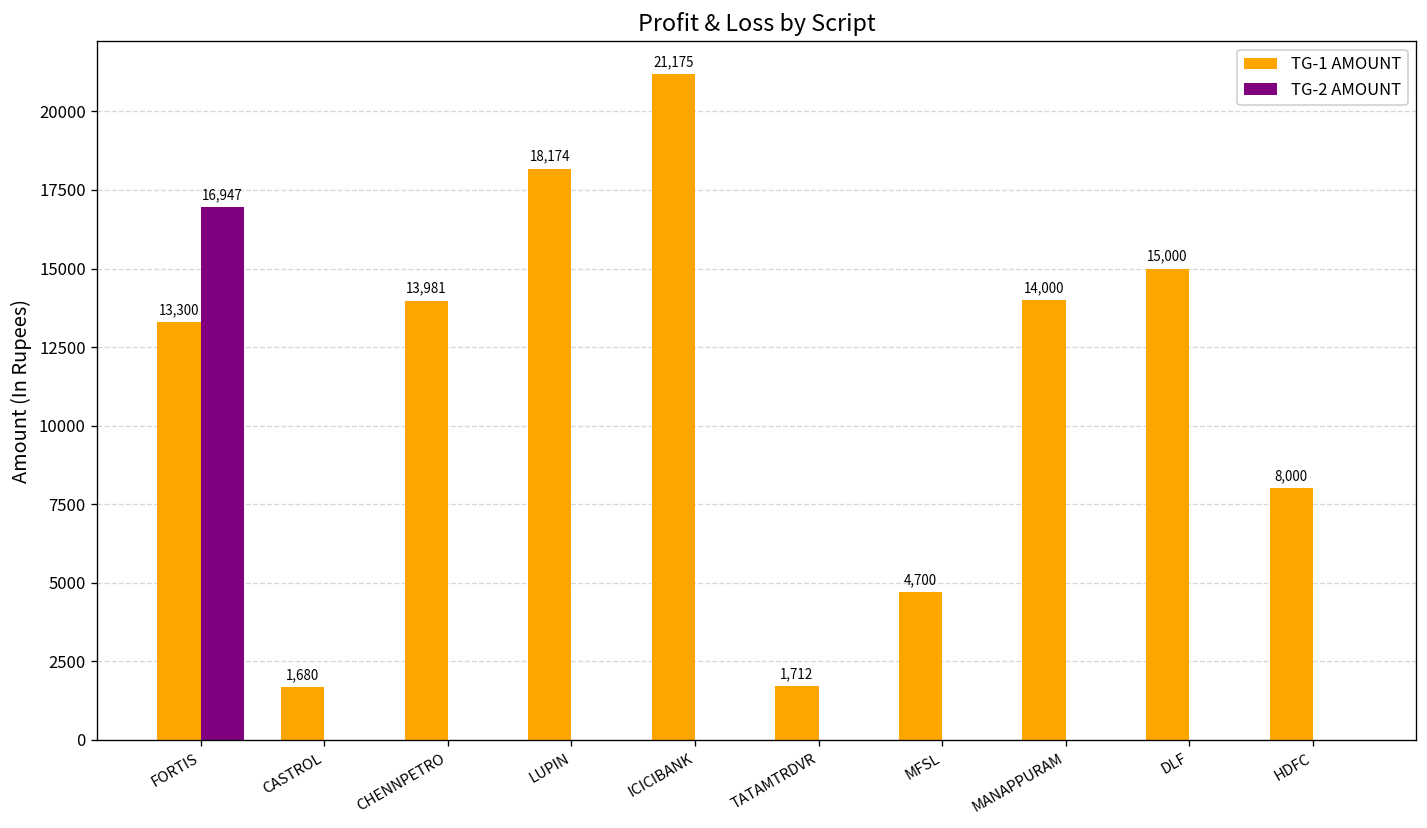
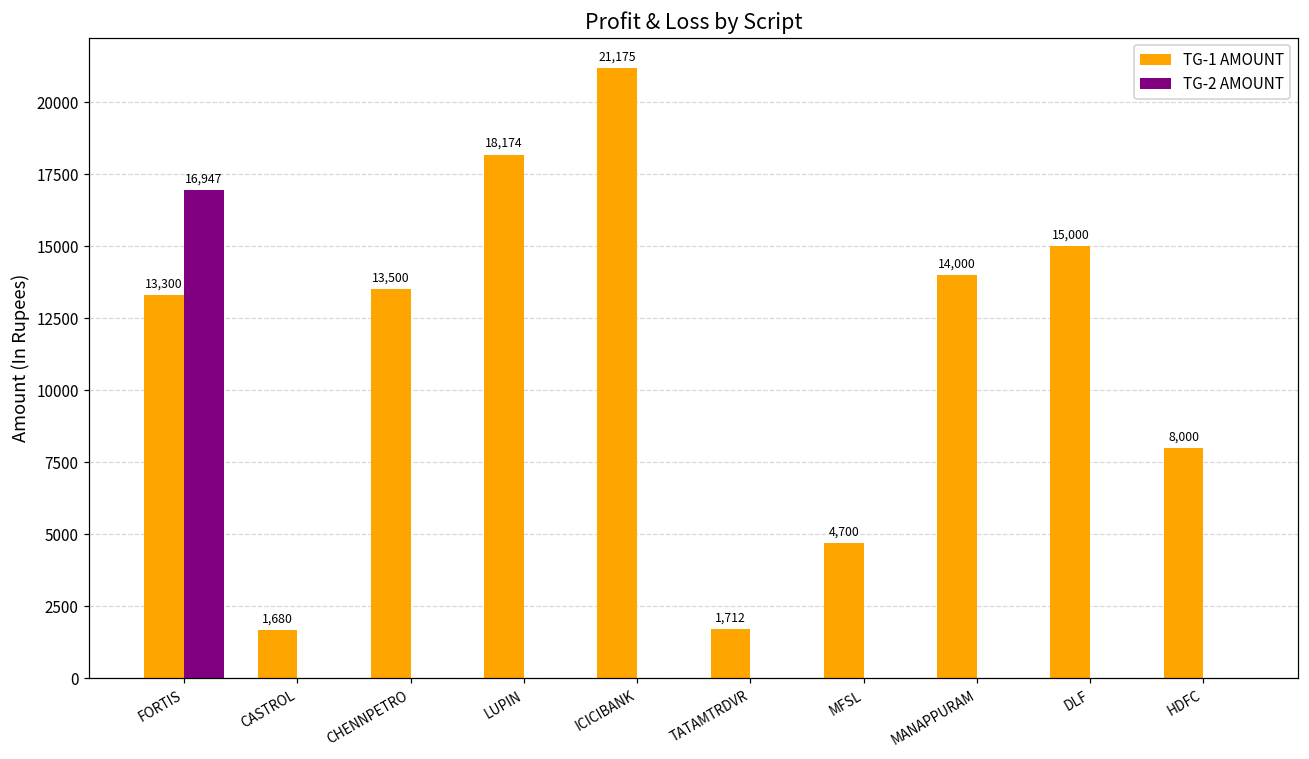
  {
    "TG-1 AMOUNT": {
      "FORTIS": "13,300",
      "CASTROL": "1,680",
-     "CHENNPETRO": "13,981",
+     "CHENNPETRO": "13,500",
      "LUPIN": "18,174",
      "ICICIBANK": "21,175",
      "TATAMTRDVR": "1,712",
      "MFSL": "4,700",
      "MANAPPURAM": "14,000",
      "DLF": "15,000",
      "HDFC": "8,000"
    },
    "TG-2 AMOUNT": {
      "FORTIS": "16,947"
    }
  }
